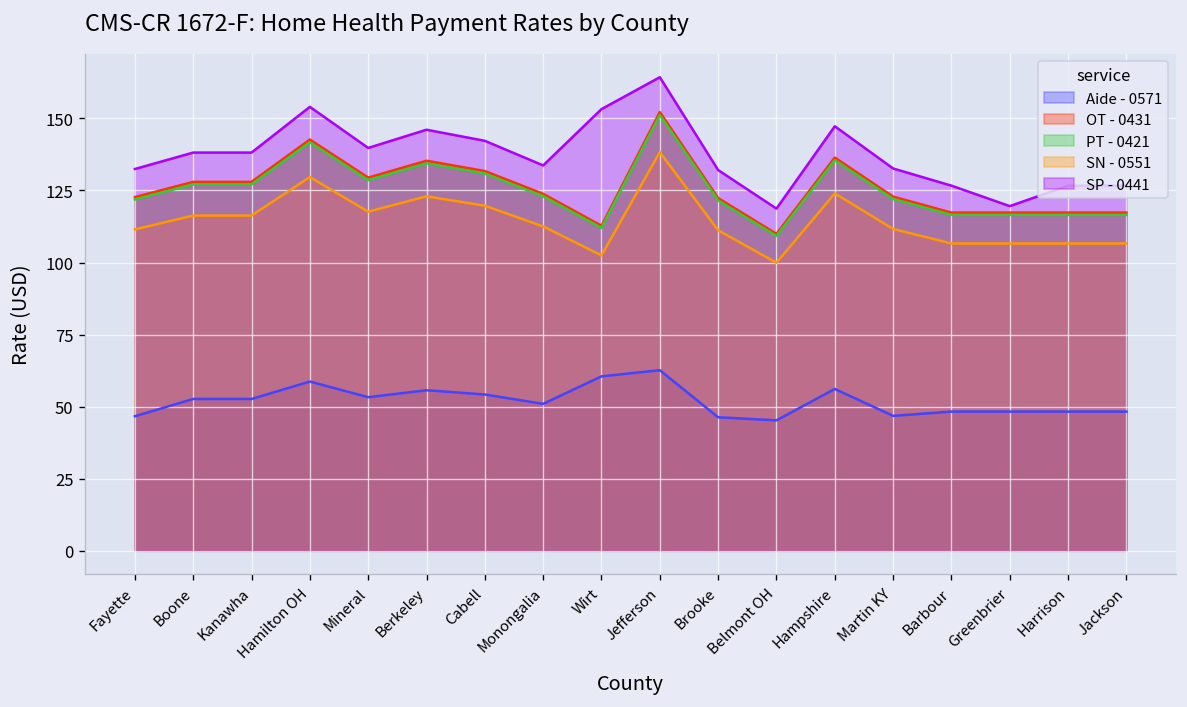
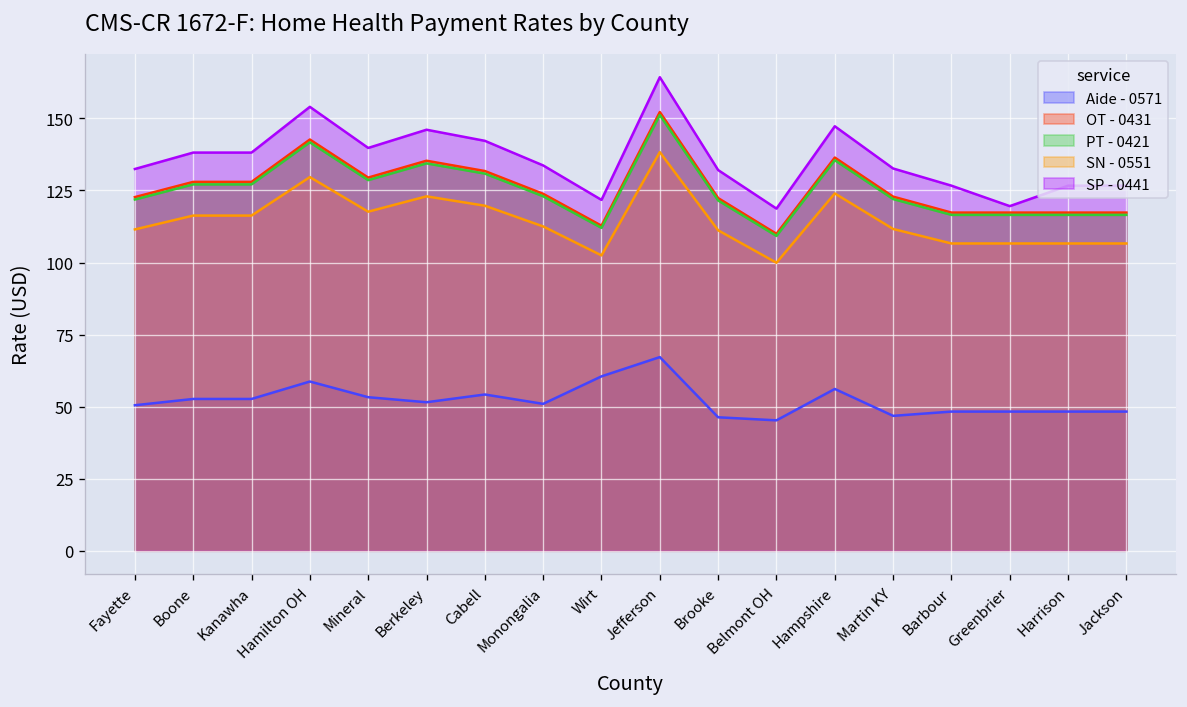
  {
    "Aide - 0571": {
-     "Fayette": 47,
+     "Fayette": 50,
      "Boone": 53,
      "Kanawha": 53,
      "Hamilton OH": 59,
      "Mineral": 53,
-     "Berkeley": 56,
+     "Berkeley": 52,
      "Cabell": 54,
      "Monongalia": 51,
      "Wirt": 61,
-     "Jefferson": 63,
+     "Jefferson": 67,
      "Brooke": 46,
      "Belmont OH": 45,
      "Hampshire": 56,
      "Martin KY": 47,
      "Barbour": 48,
      "Greenbrier": 48,
      "Harrison": 48,
      "Jackson": 48
    },
    "SP - 0441": {
      "Fayette": 132,
      "Boone": 138,
      "Kanawha": 138,
      "Hamilton OH": 154,
      "Mineral": 140,
      "Berkeley": 146,
      "Cabell": 142,
      "Monongalia": 134,
-     "Wirt": 153,
+     "Wirt": 122,
      "Jefferson": 164,
      "Brooke": 132,
      "Belmont OH": 119,
      "Hampshire": 147,
      "Martin KY": 133,
      "Barbour": 127,
      "Greenbrier": 120
    }
  }
